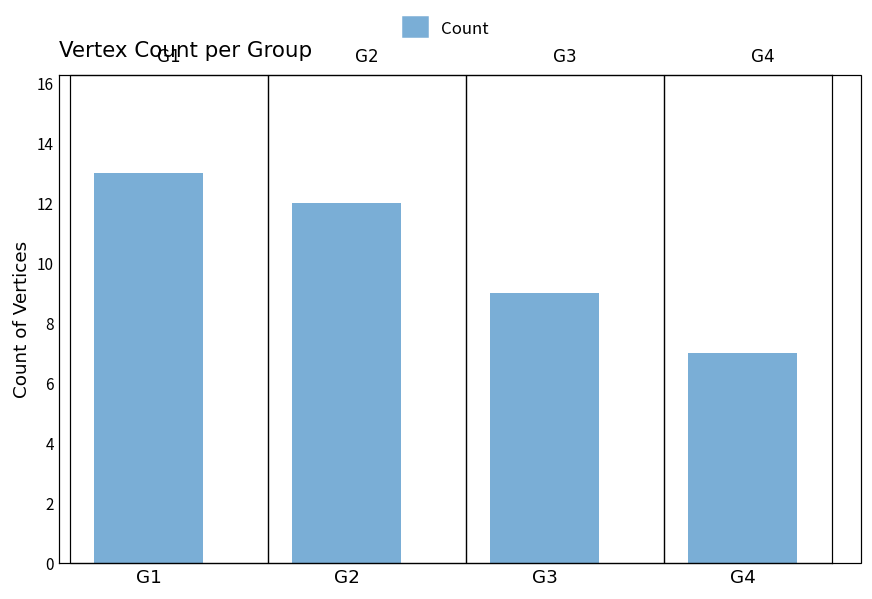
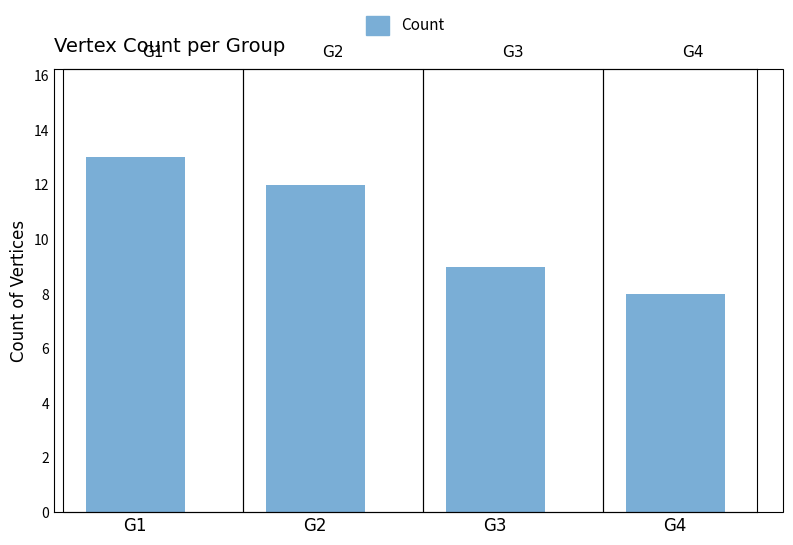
  {
    "G1": 13,
    "G2": 12,
    "G3": 9,
-   "G4": 7
+   "G4": 8
  }
